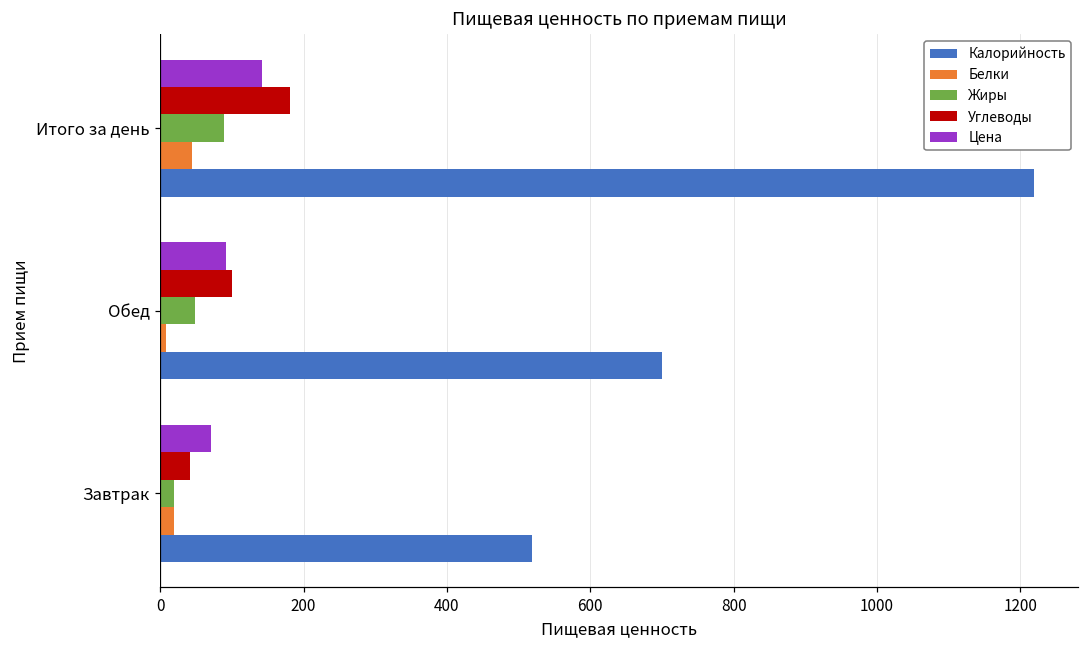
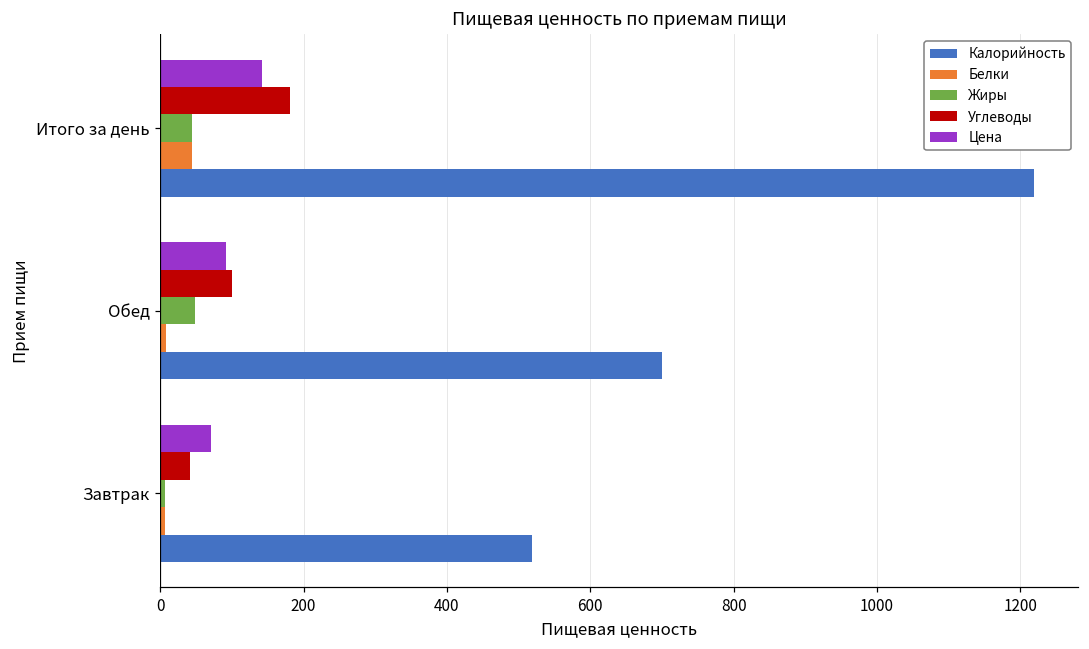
  {
    "Калорийность": {
      "Итого за день": 1220,
      "Обед": 700,
      "Завтрак": 520
    },
    "Белки": {
      "Итого за день": 40,
      "Обед": 10,
-     "Завтрак": 20
+     "Завтрак": 10
    },
    "Жиры": {
-     "Итого за день": 90,
+     "Итого за день": 40,
      "Обед": 50,
-     "Завтрак": 20
+     "Завтрак": 10
    },
    "Углеводы": {
      "Итого за день": 180,
      "Обед": 100,
      "Завтрак": 40
    },
    "Цена": {
      "Итого за день": 140,
      "Обед": 90,
      "Завтрак": 70
    }
  }
